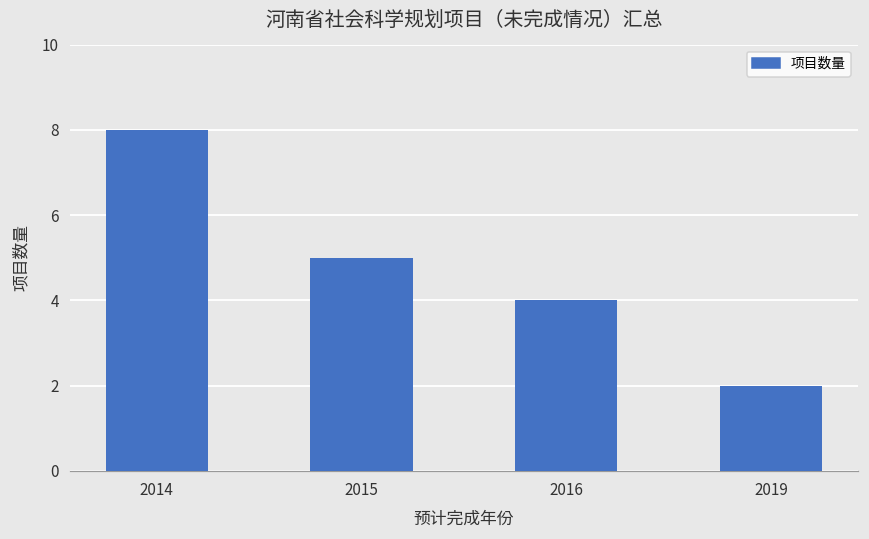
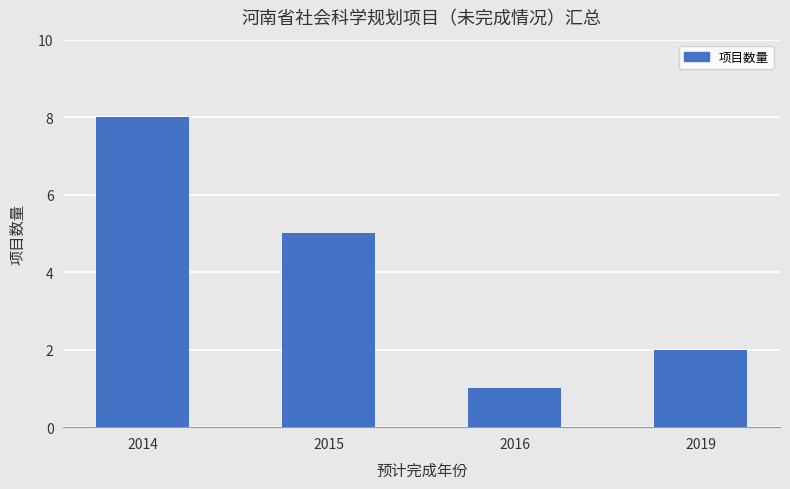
  {
    "2014": 8,
    "2015": 5,
-   "2016": 4,
+   "2016": 1,
    "2019": 2
  }
